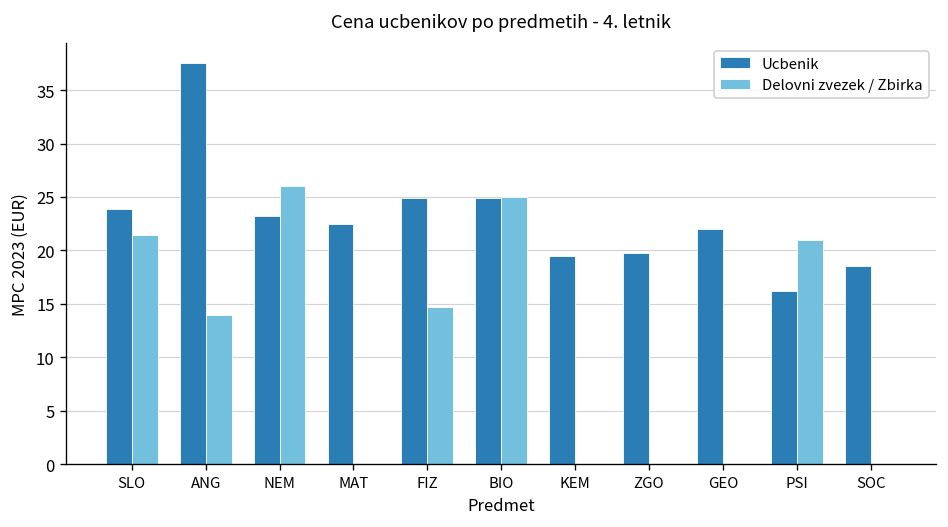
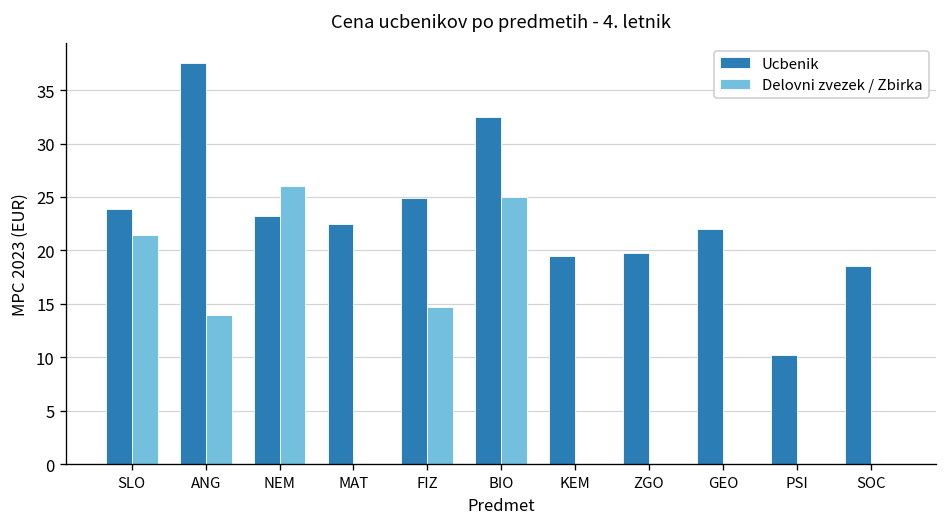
  {
    "Ucbenik": {
      "SLO": 24,
      "ANG": 38,
      "NEM": 23,
      "MAT": 23,
      "FIZ": 25,
-     "BIO": 25,
+     "BIO": 33,
      "KEM": 20,
      "ZGO": 20,
      "GEO": 22,
-     "PSI": 16,
+     "PSI": 10,
      "SOC": 19
    },
    "Delovni zvezek / Zbirka": {
      "SLO": 21,
      "ANG": 14,
      "NEM": 26,
      "MAT": 0,
      "FIZ": 15,
      "BIO": 25,
      "KEM": 0,
      "ZGO": 0,
      "GEO": 0,
-     "PSI": 21,
+     "PSI": 0,
      "SOC": 0
    }
  }
